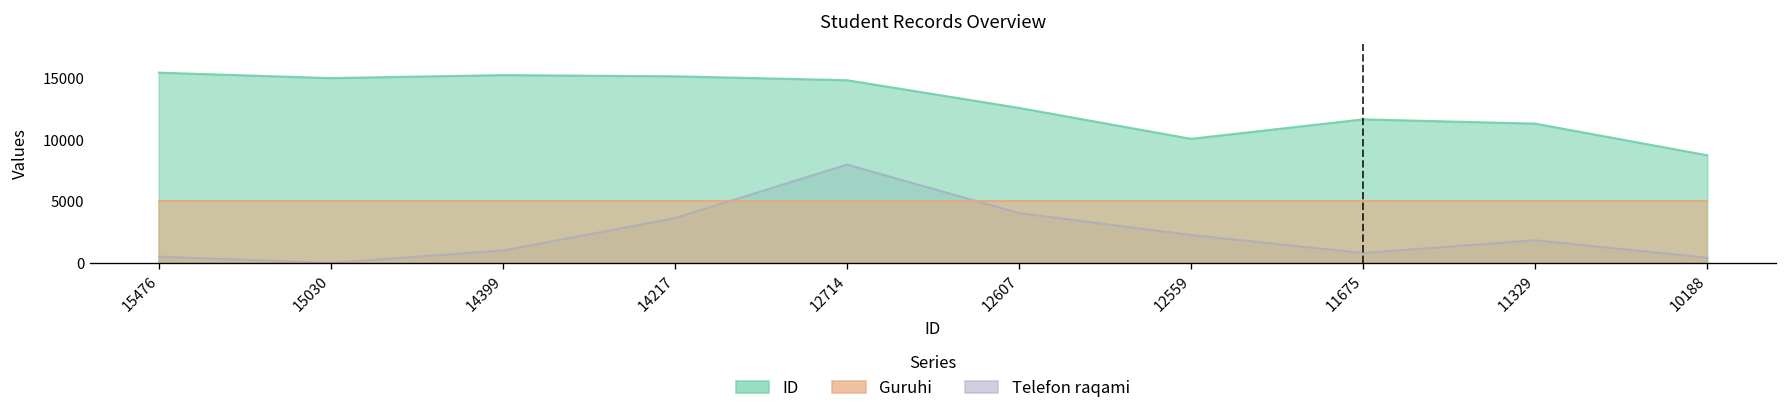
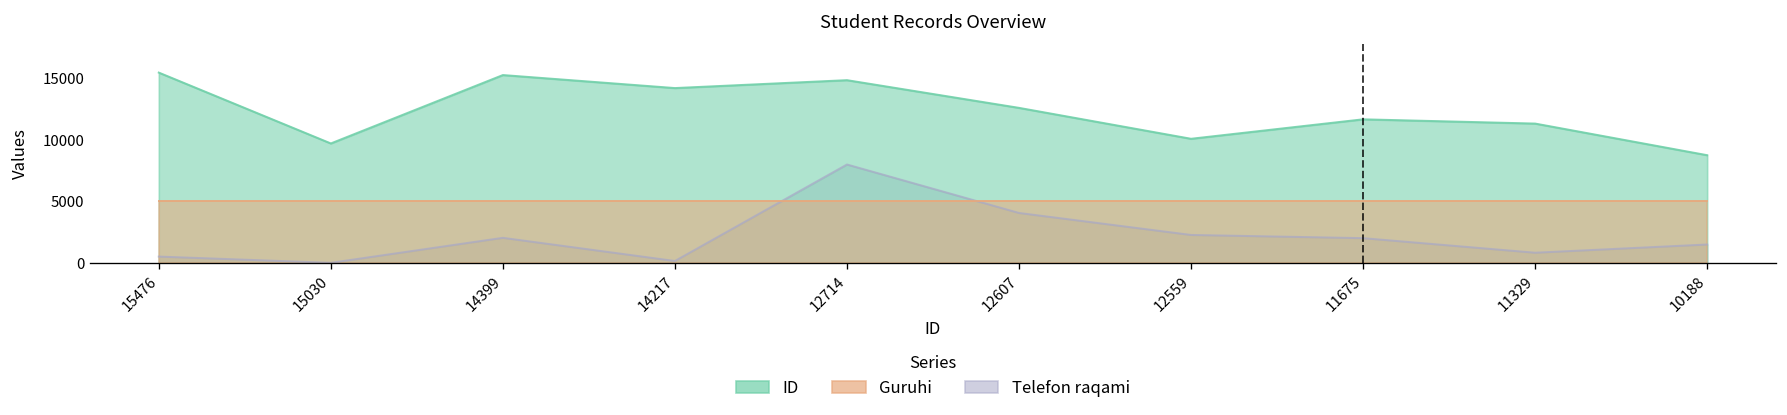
  {
    "Telefon raqami": {
      "15476": 500,
      "15030": 0,
-     "14399": 1000,
-     "14217": 3600,
+     "14399": 2000,
+     "14217": 100,
      "12714": 8000,
      "12607": 4100,
      "12559": 2300,
-     "11675": 800,
-     "11329": 1800,
-     "10188": 400
+     "11675": 2000,
+     "11329": 800,
+     "10188": 1500
    },
    "ID": {
      "15476": 15500,
-     "15030": 15000,
+     "15030": 9700,
      "14399": 15300,
-     "14217": 15200,
+     "14217": 14200,
      "12714": 14900,
      "12607": 12600,
      "12559": 10100,
      "11675": 11700,
      "11329": 11300,
      "10188": 8800
    },
    "Guruhi": {
      "15476": 5000,
      "15030": 5000,
      "14399": 5000,
      "14217": 5000,
      "12714": 5000,
      "12607": 5000,
      "12559": 5000,
      "11675": 5000,
      "11329": 5000,
      "10188": 5000
    }
  }
